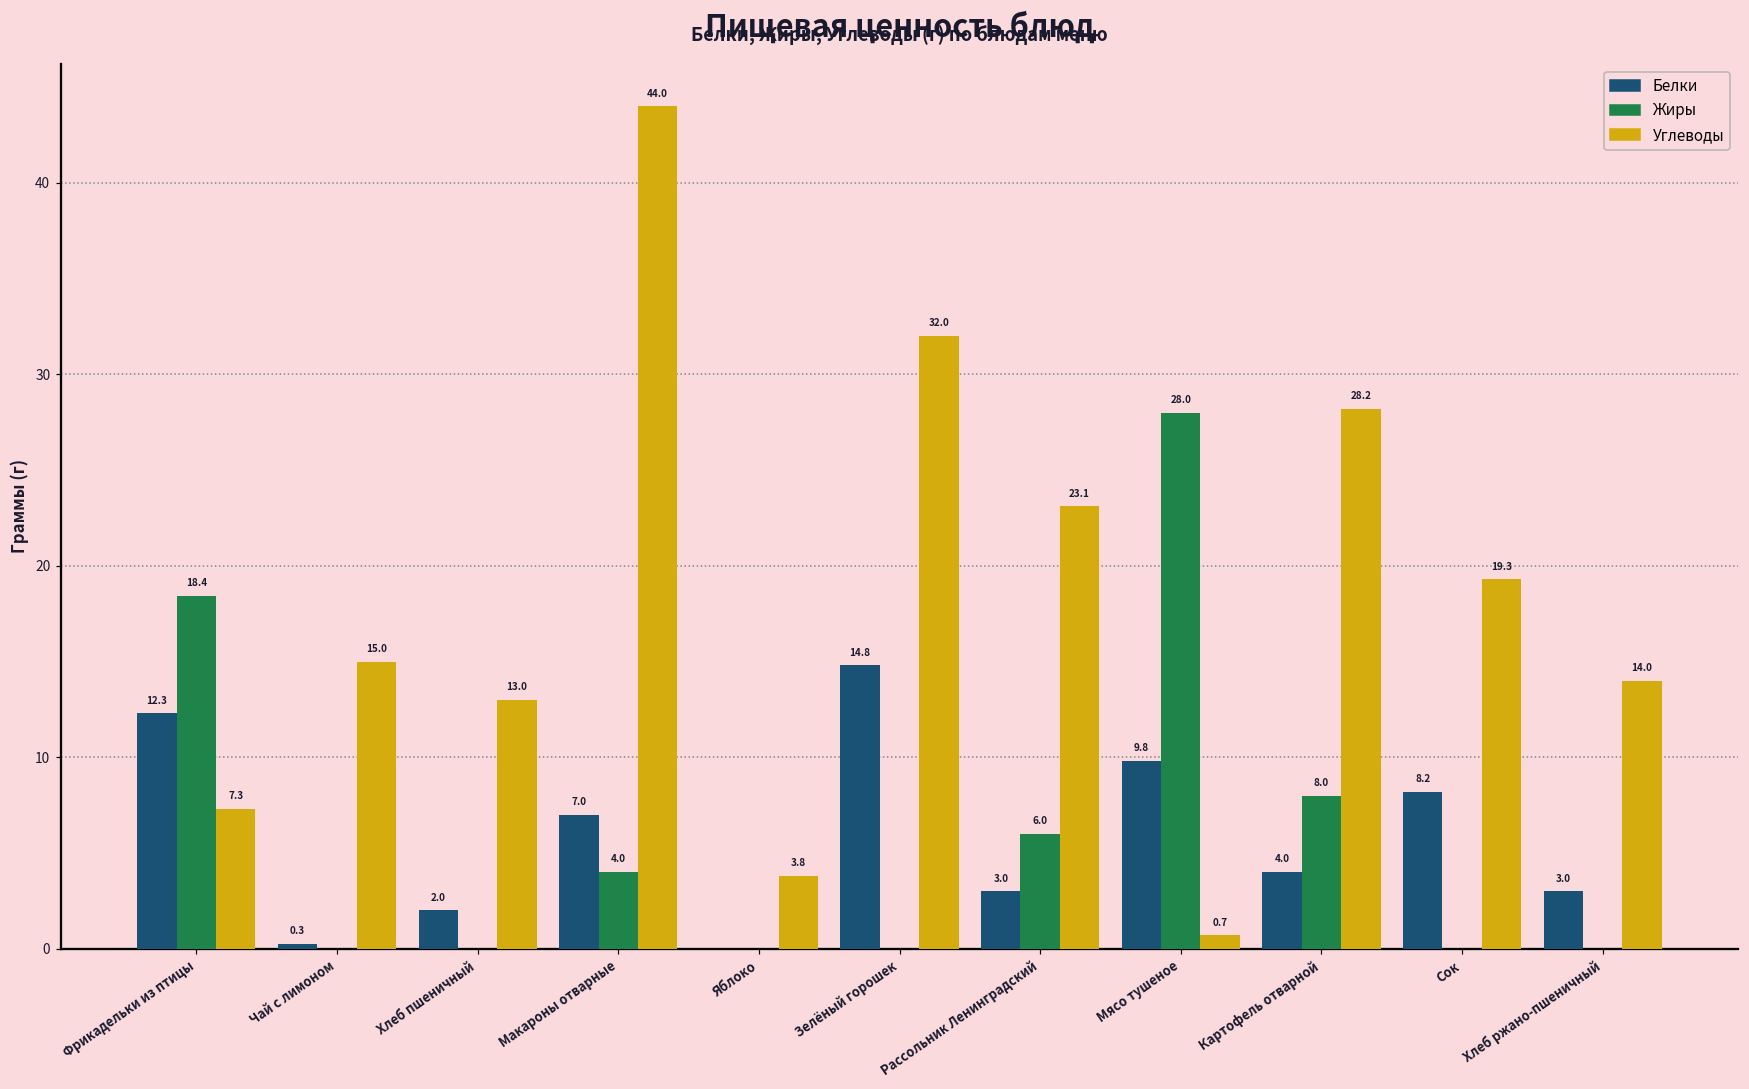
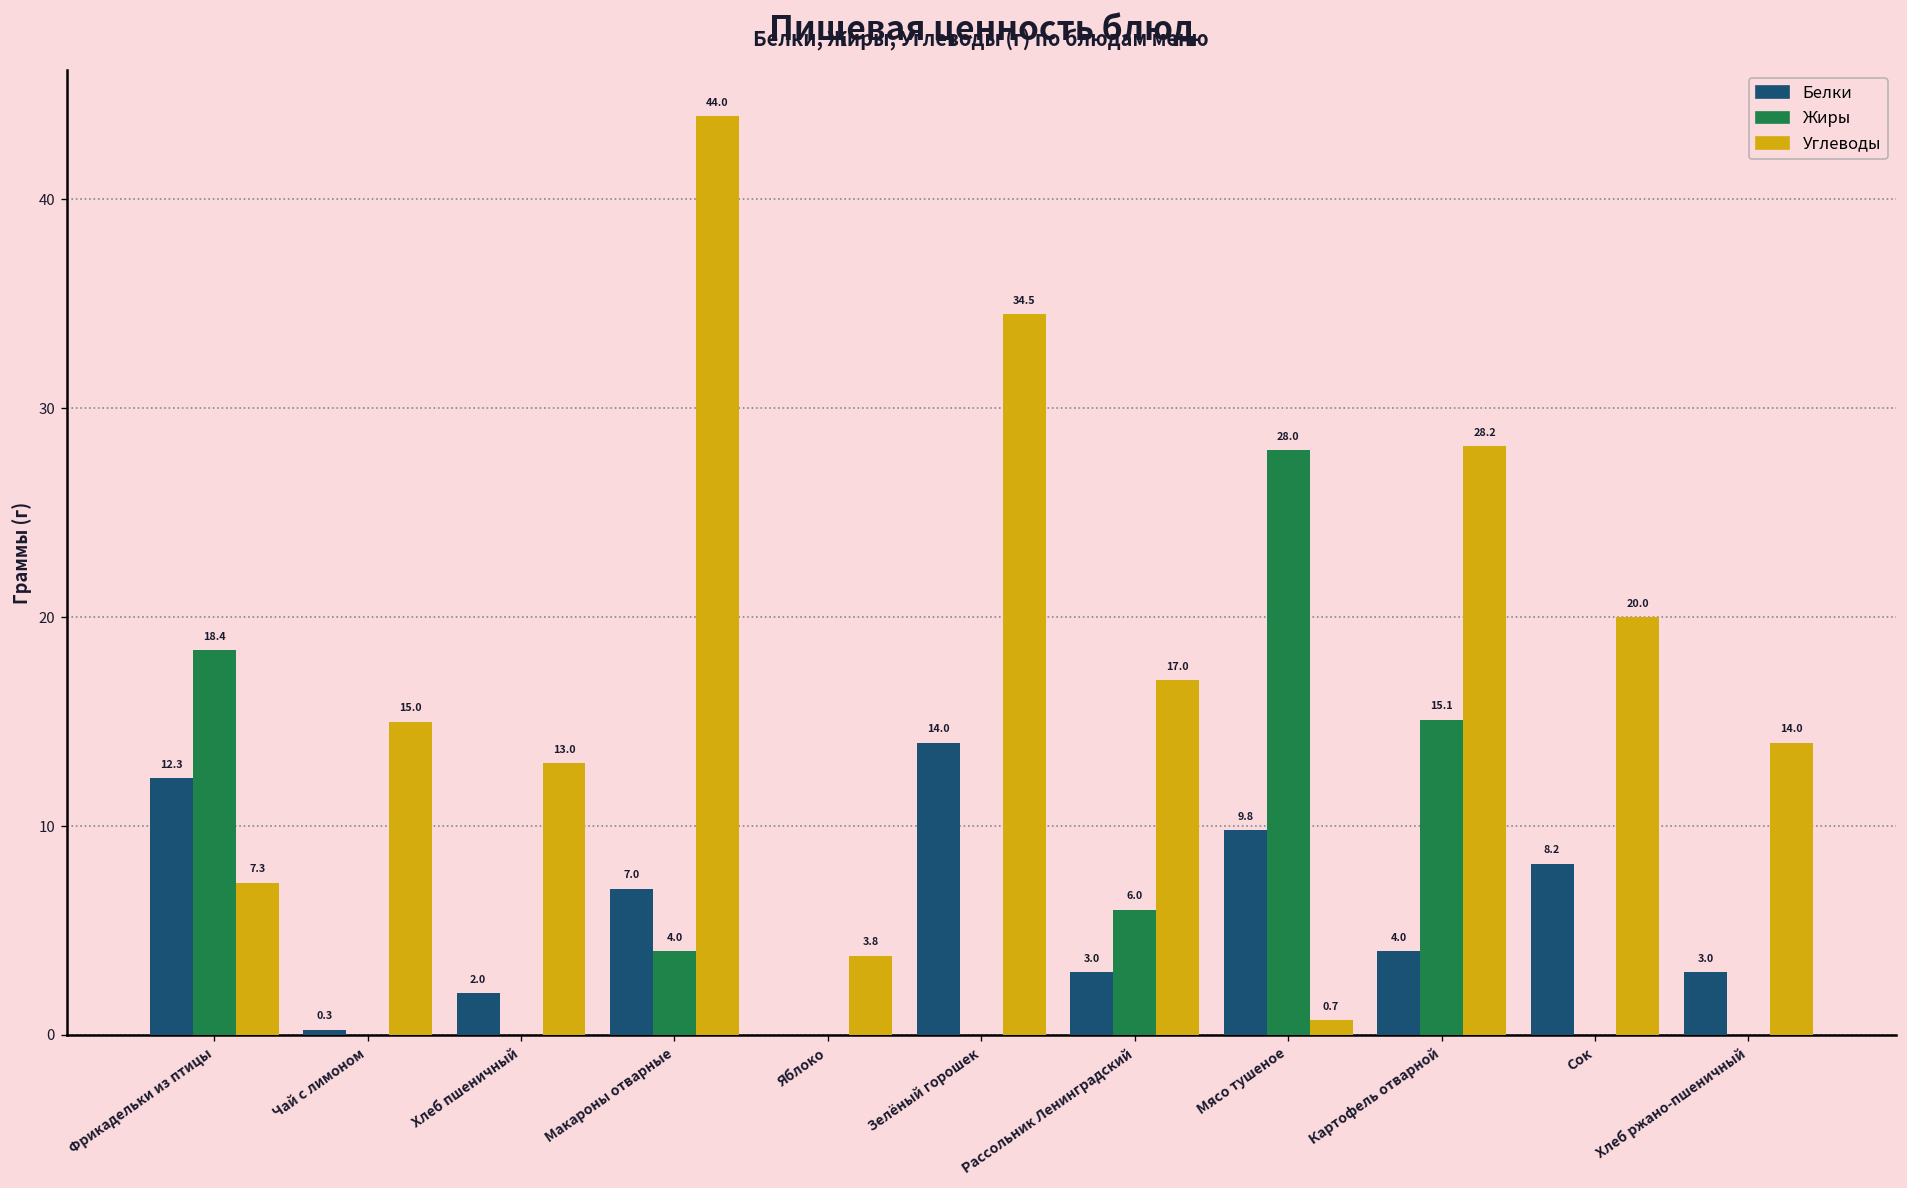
  {
    "Белки": {
      "Фрикадельки из птицы": 12.3,
      "Чай с лимоном": 0.3,
      "Хлеб пшеничный": 2.0,
      "Макароны отварные": 7.0,
-     "Зелёный горошек": 14.8,
+     "Зелёный горошек": 14.0,
      "Рассольник Ленинградский": 3.0,
      "Мясо тушеное": 9.8,
      "Картофель отварной": 4.0,
      "Сок": 8.2,
      "Хлеб ржано-пшеничный": 3.0
    },
    "Жиры": {
      "Фрикадельки из птицы": 18.4,
      "Макароны отварные": 4.0,
      "Рассольник Ленинградский": 6.0,
      "Мясо тушеное": 28.0,
-     "Картофель отварной": 8.0
+     "Картофель отварной": 15.1
    },
    "Углеводы": {
      "Фрикадельки из птицы": 7.3,
      "Чай с лимоном": 15.0,
      "Хлеб пшеничный": 13.0,
      "Макароны отварные": 44.0,
      "Яблоко": 3.8,
-     "Зелёный горошек": 32.0,
-     "Рассольник Ленинградский": 23.1,
+     "Зелёный горошек": 34.5,
+     "Рассольник Ленинградский": 17.0,
      "Мясо тушеное": 0.7,
      "Картофель отварной": 28.2,
-     "Сок": 19.3,
+     "Сок": 20.0,
      "Хлеб ржано-пшеничный": 14.0
    }
  }
